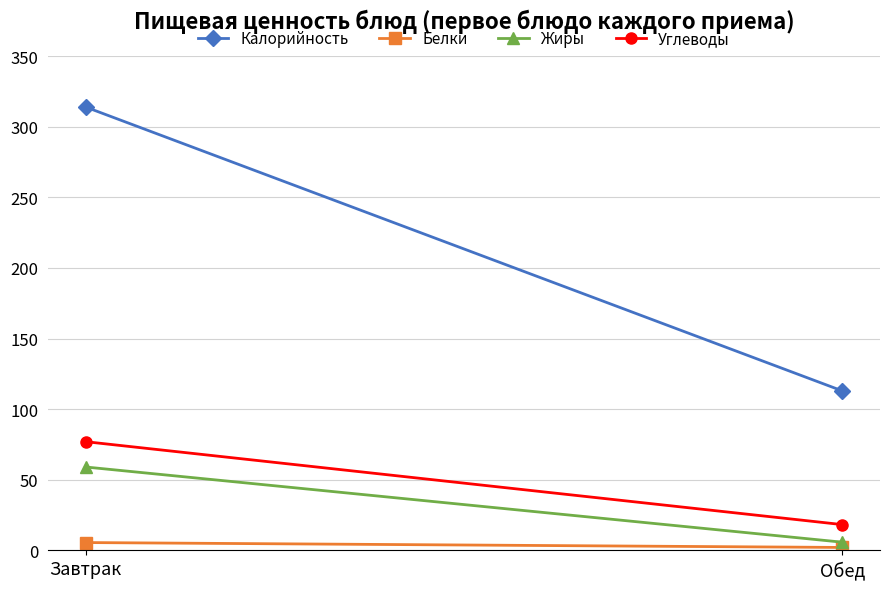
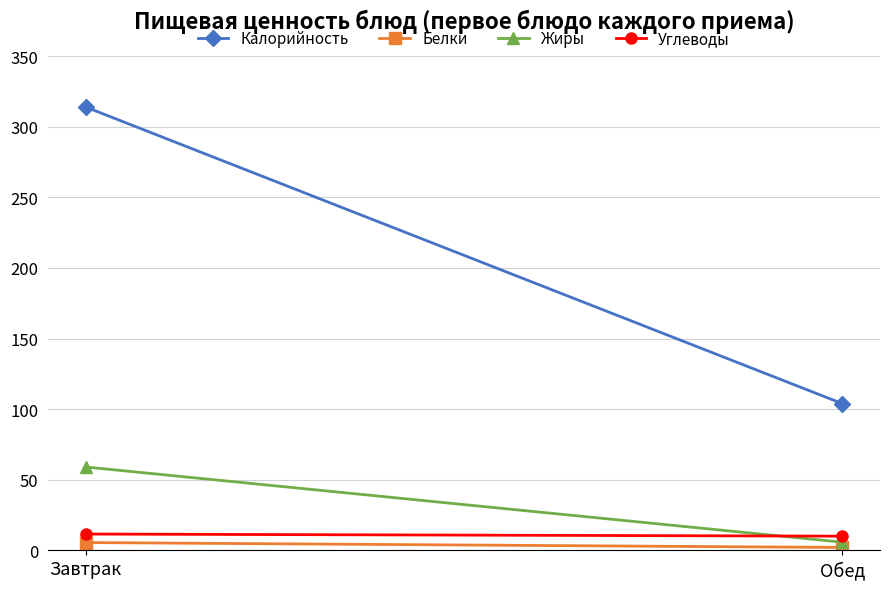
  {
    "Калорийность": {
      "Завтрак": 314,
-     "Обед": 113
+     "Обед": 104
    },
    "Белки": {
      "Завтрак": 6,
      "Обед": 2
    },
    "Жиры": {
      "Завтрак": 59,
      "Обед": 6
    },
    "Углеводы": {
-     "Завтрак": 77,
-     "Обед": 18
+     "Завтрак": 12,
+     "Обед": 10
    }
  }
